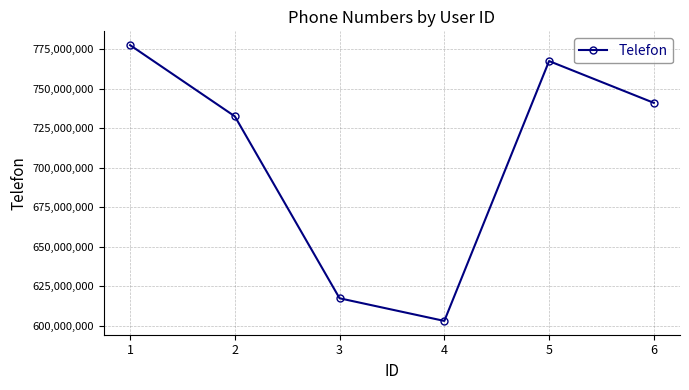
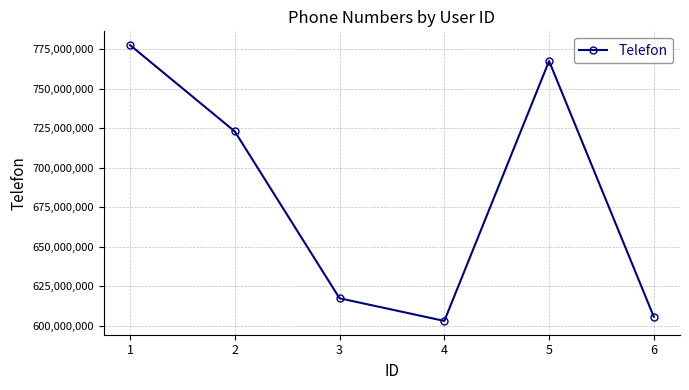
  {
    "1": "777,000,000",
-   "2": "732,000,000",
+   "2": "723,000,000",
    "3": "617,000,000",
    "4": "603,000,000",
    "5": "767,000,000",
-   "6": "741,000,000"
+   "6": "606,000,000"
  }
